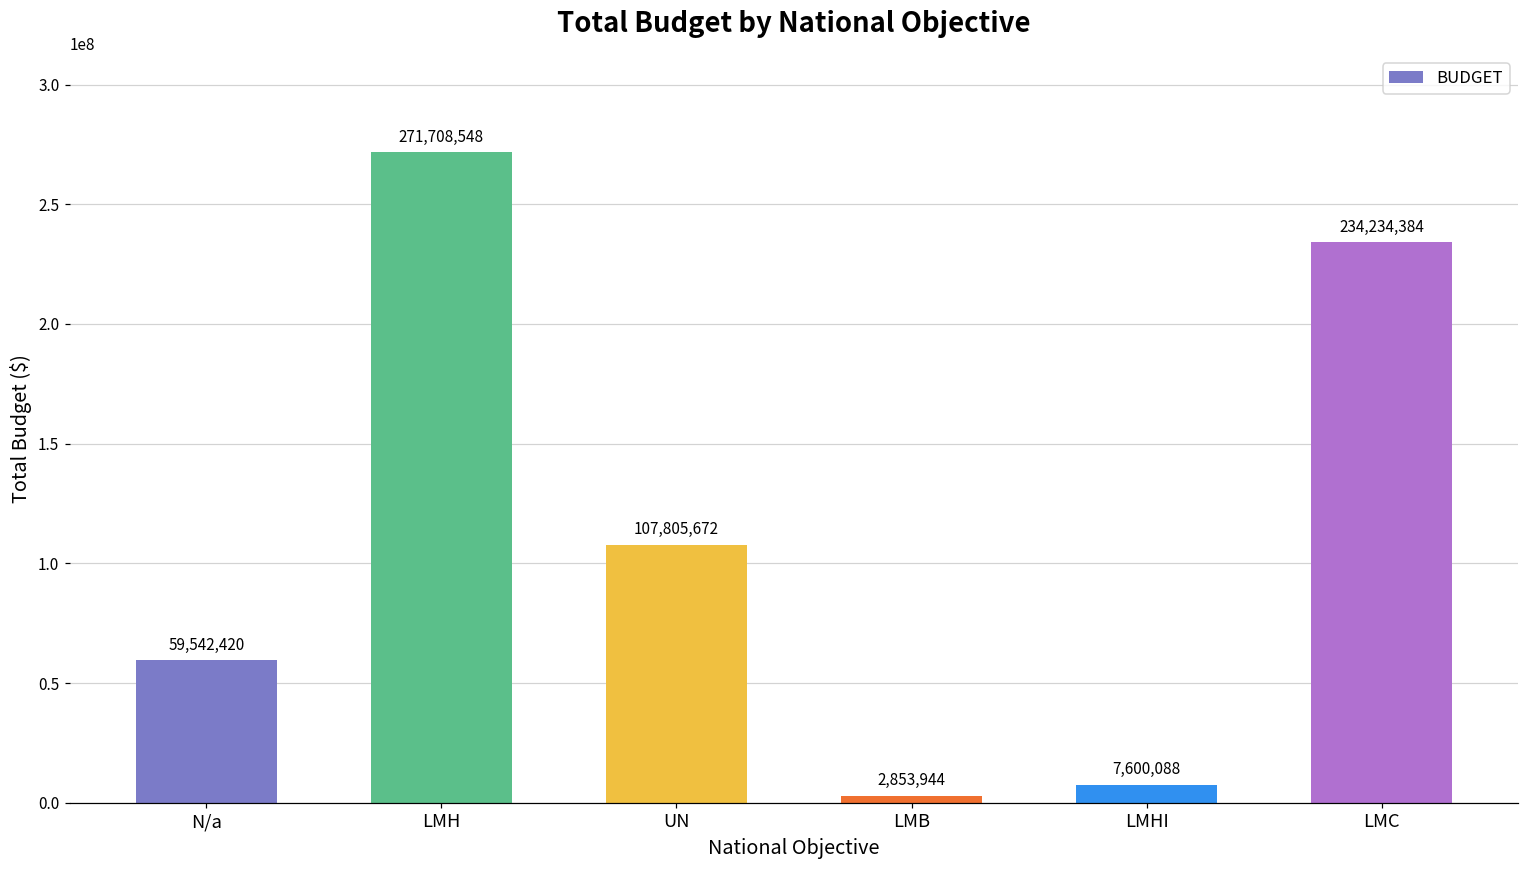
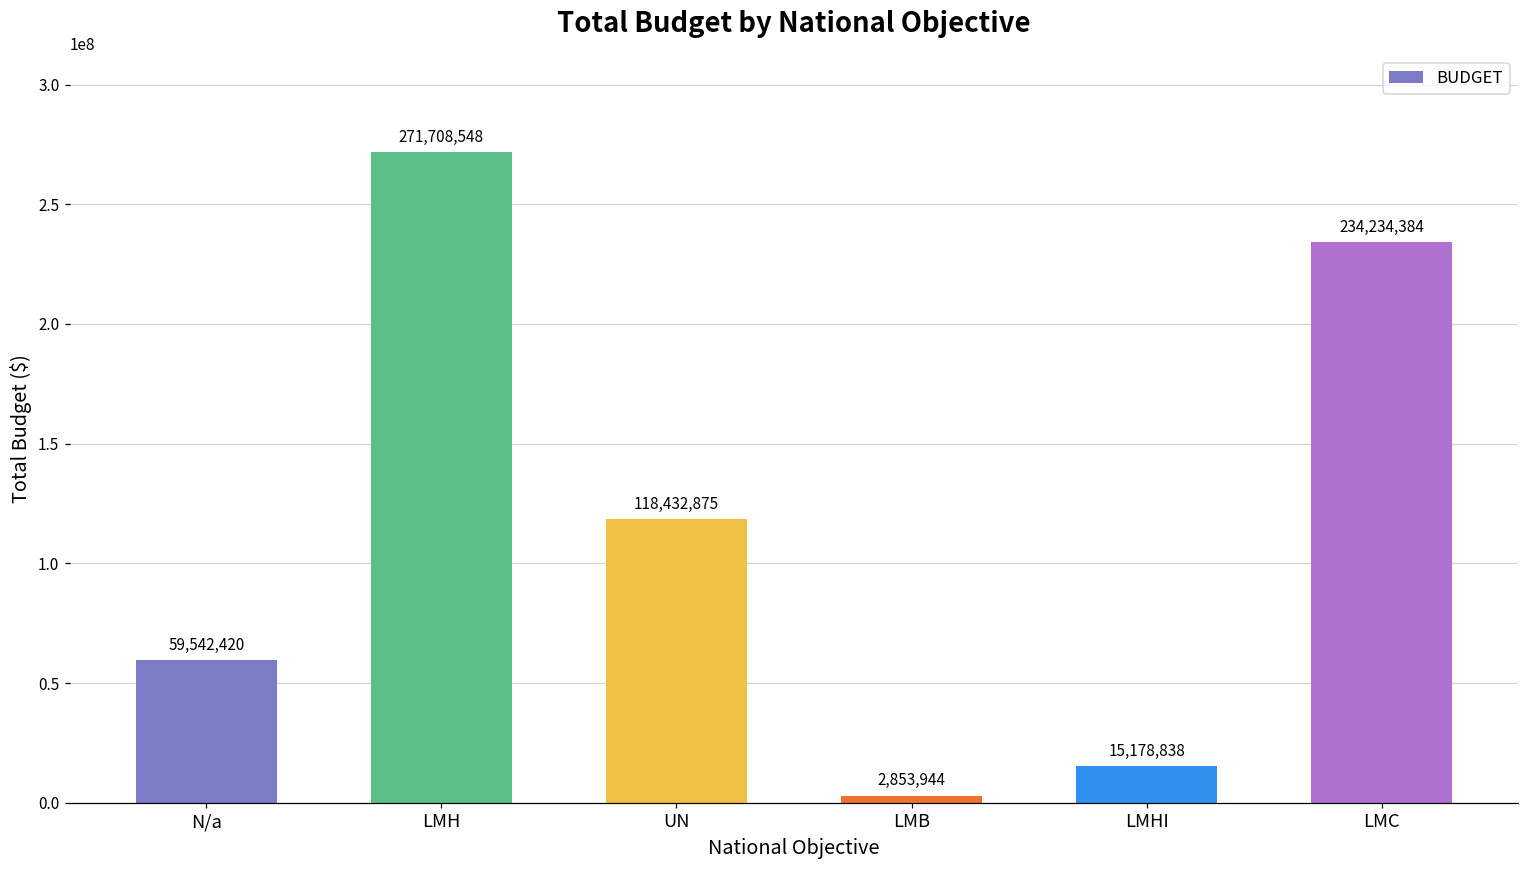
  {
    "N/a": "59,542,420",
    "LMH": "271,708,548",
-   "UN": "107,805,672",
+   "UN": "118,432,875",
    "LMB": "2,853,944",
-   "LMHI": "7,600,088",
+   "LMHI": "15,178,838",
    "LMC": "234,234,384"
  }
